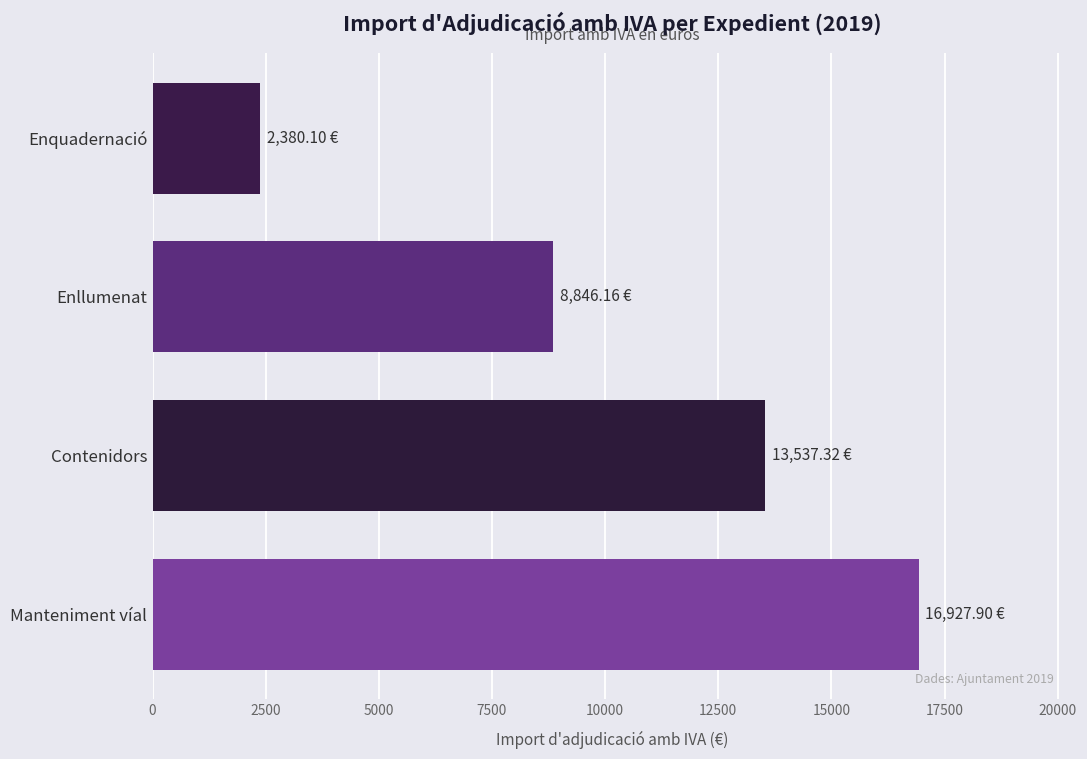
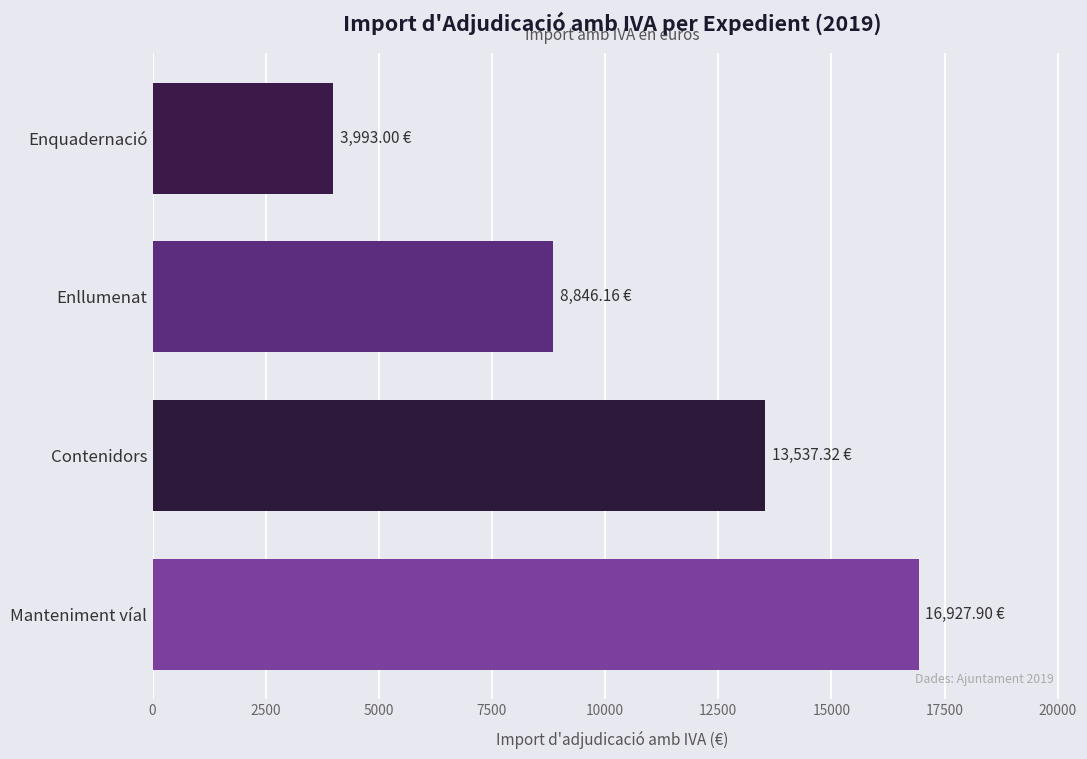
  {
-   "Enquadernació": "2,380.10",
+   "Enquadernació": "3,993.00",
    "Enllumenat": "8,846.16",
    "Contenidors": "13,537.32",
    "Manteniment víal": "16,927.90"
  }
